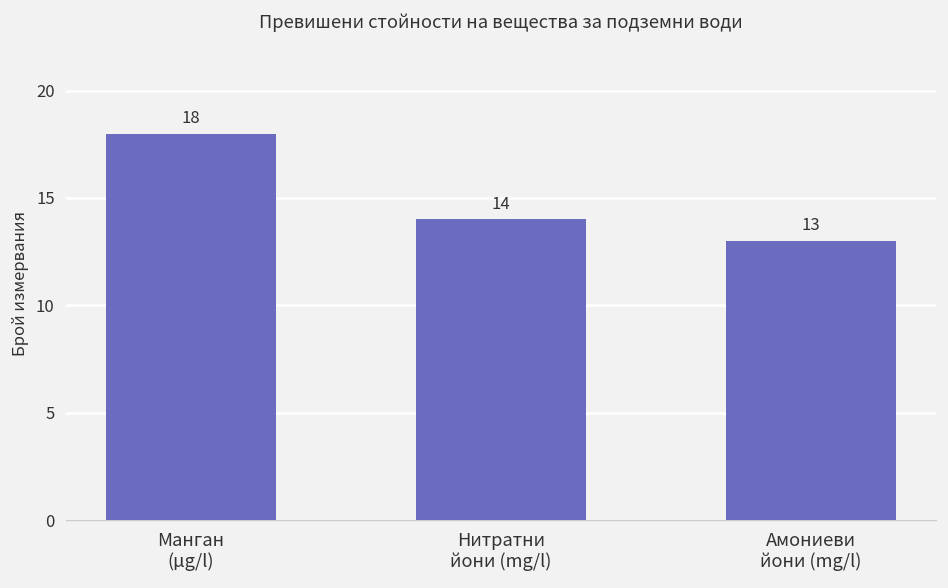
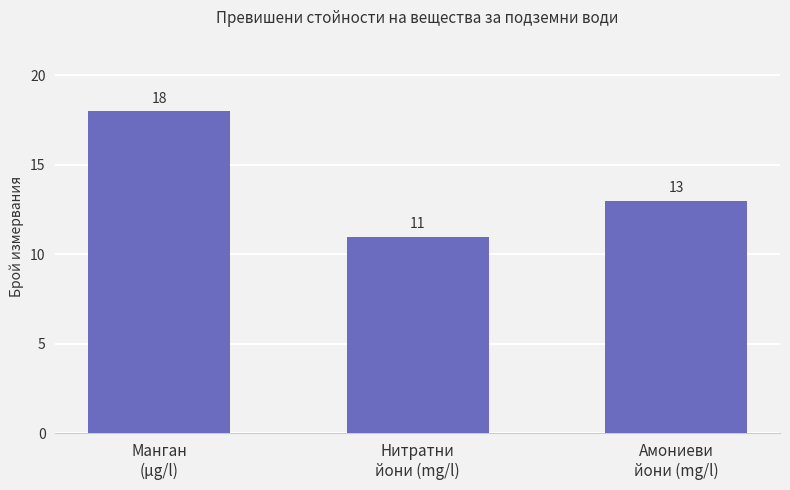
  {
    "Манган (µg/l)": 18,
-   "Нитратни йони (mg/l)": 14,
+   "Нитратни йони (mg/l)": 11,
    "Амониеви йони (mg/l)": 13
  }
